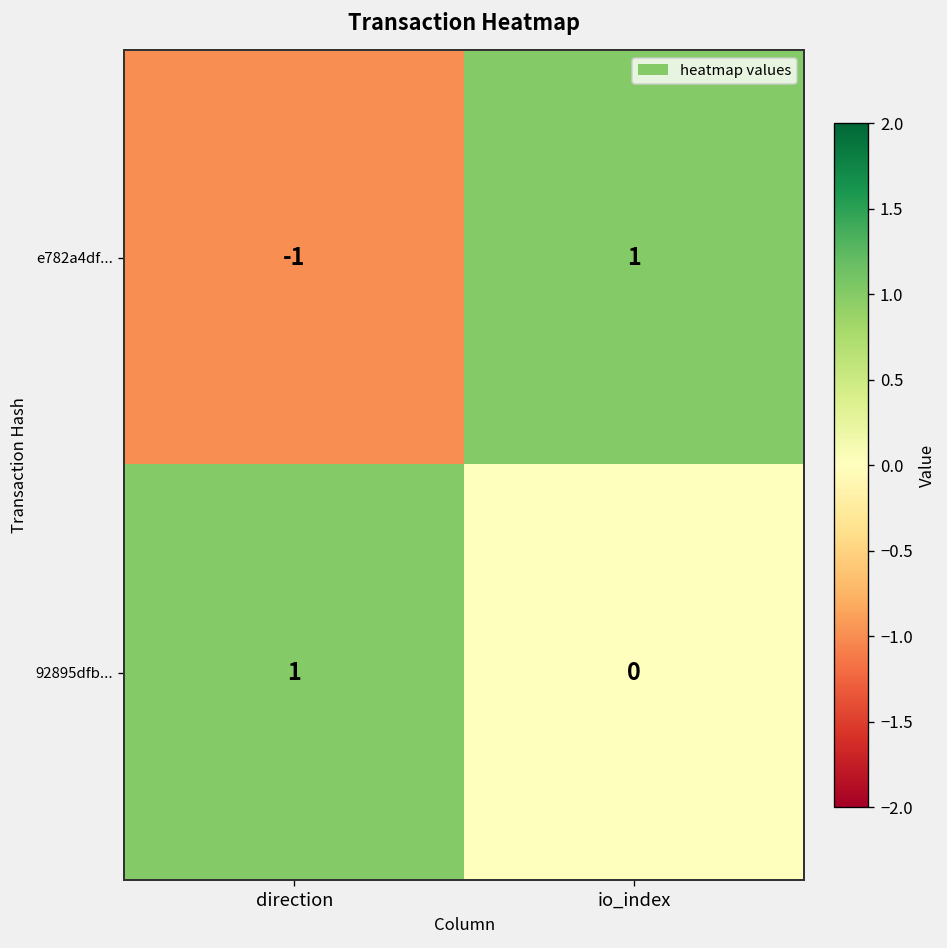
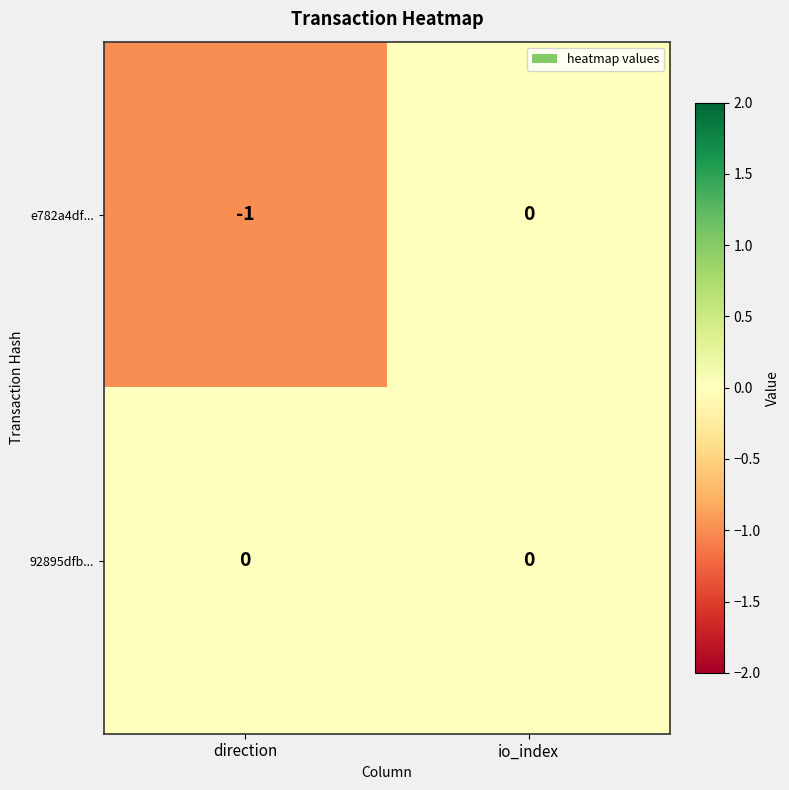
  {
    "e782a4df...": {
      "direction": -1,
-     "io_index": 1
+     "io_index": 0
    },
    "92895dfb...": {
-     "direction": 1,
+     "direction": 0,
      "io_index": 0
    }
  }
